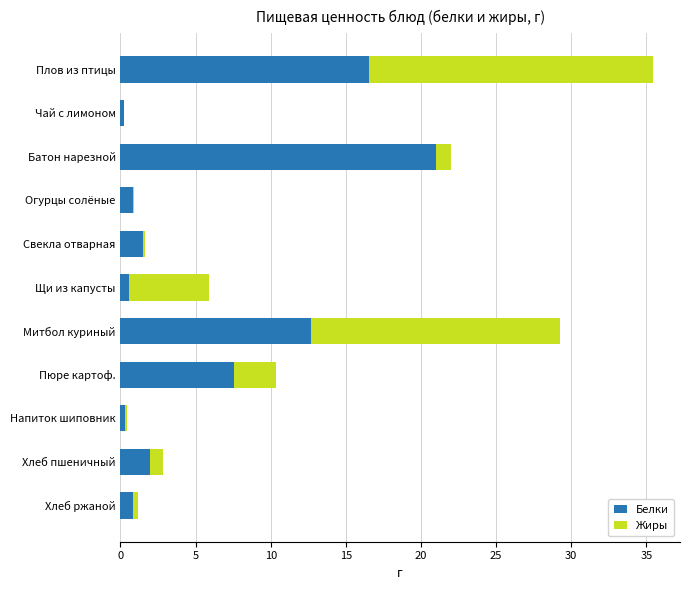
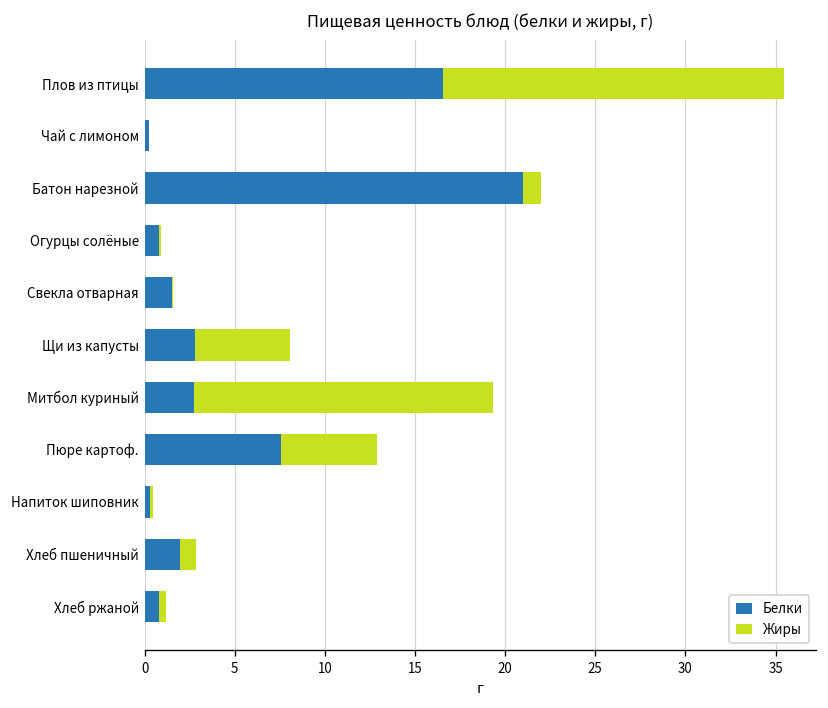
  {
    "Белки": {
      "Плов из птицы": 16.6,
      "Чай с лимоном": 0.2,
      "Батон нарезной": 21.0,
      "Огурцы солёные": 0.8,
      "Свекла отварная": 1.5,
-     "Щи из капусты": 0.6,
-     "Митбол куриный": 12.7,
+     "Щи из капусты": 2.8,
+     "Митбол куриный": 2.7,
      "Пюре картоф.": 7.6,
      "Напиток шиповник": 0.3,
      "Хлеб пшеничный": 2.0,
      "Хлеб ржаной": 0.8
    },
    "Жиры": {
      "Плов из птицы": 18.9,
      "Чай с лимоном": 0.0,
      "Батон нарезной": 1.0,
      "Щи из капусты": 5.3,
      "Митбол куриный": 16.6,
-     "Пюре картоф.": 2.8,
+     "Пюре картоф.": 5.4,
      "Хлеб пшеничный": 0.9,
      "Хлеб ржаной": 0.4
    }
  }
